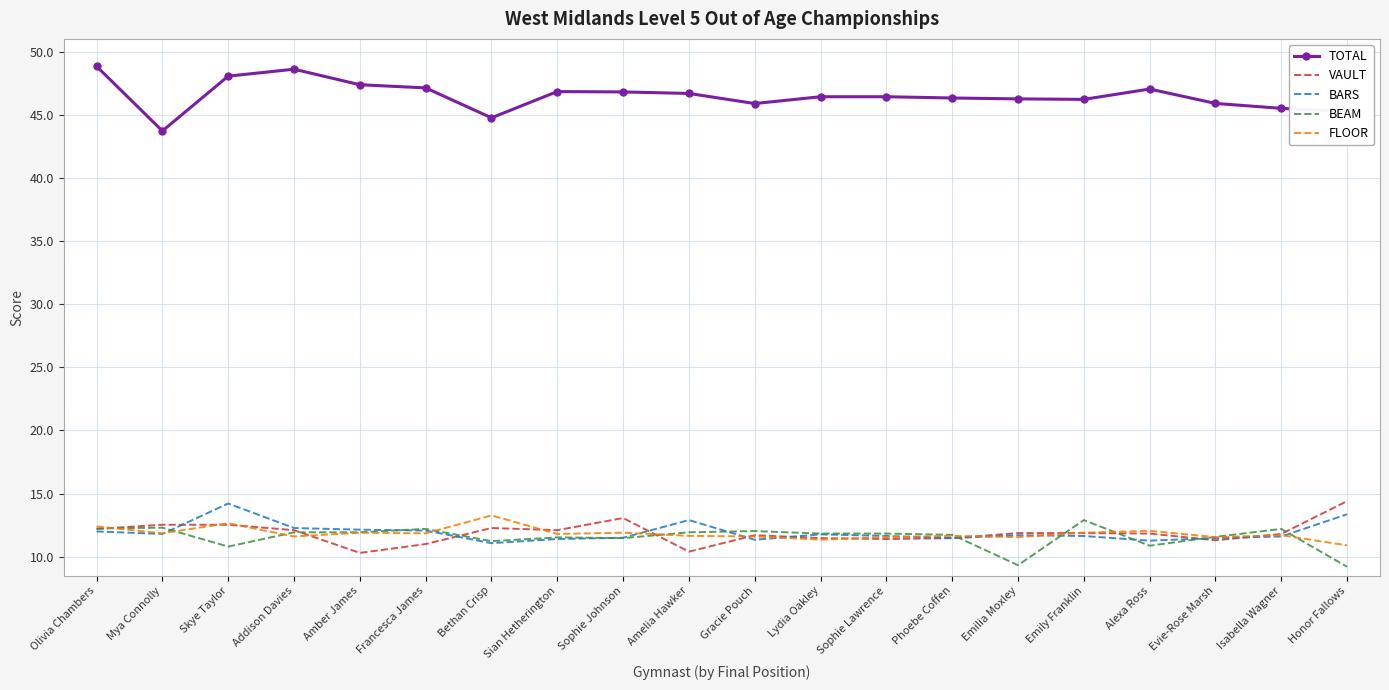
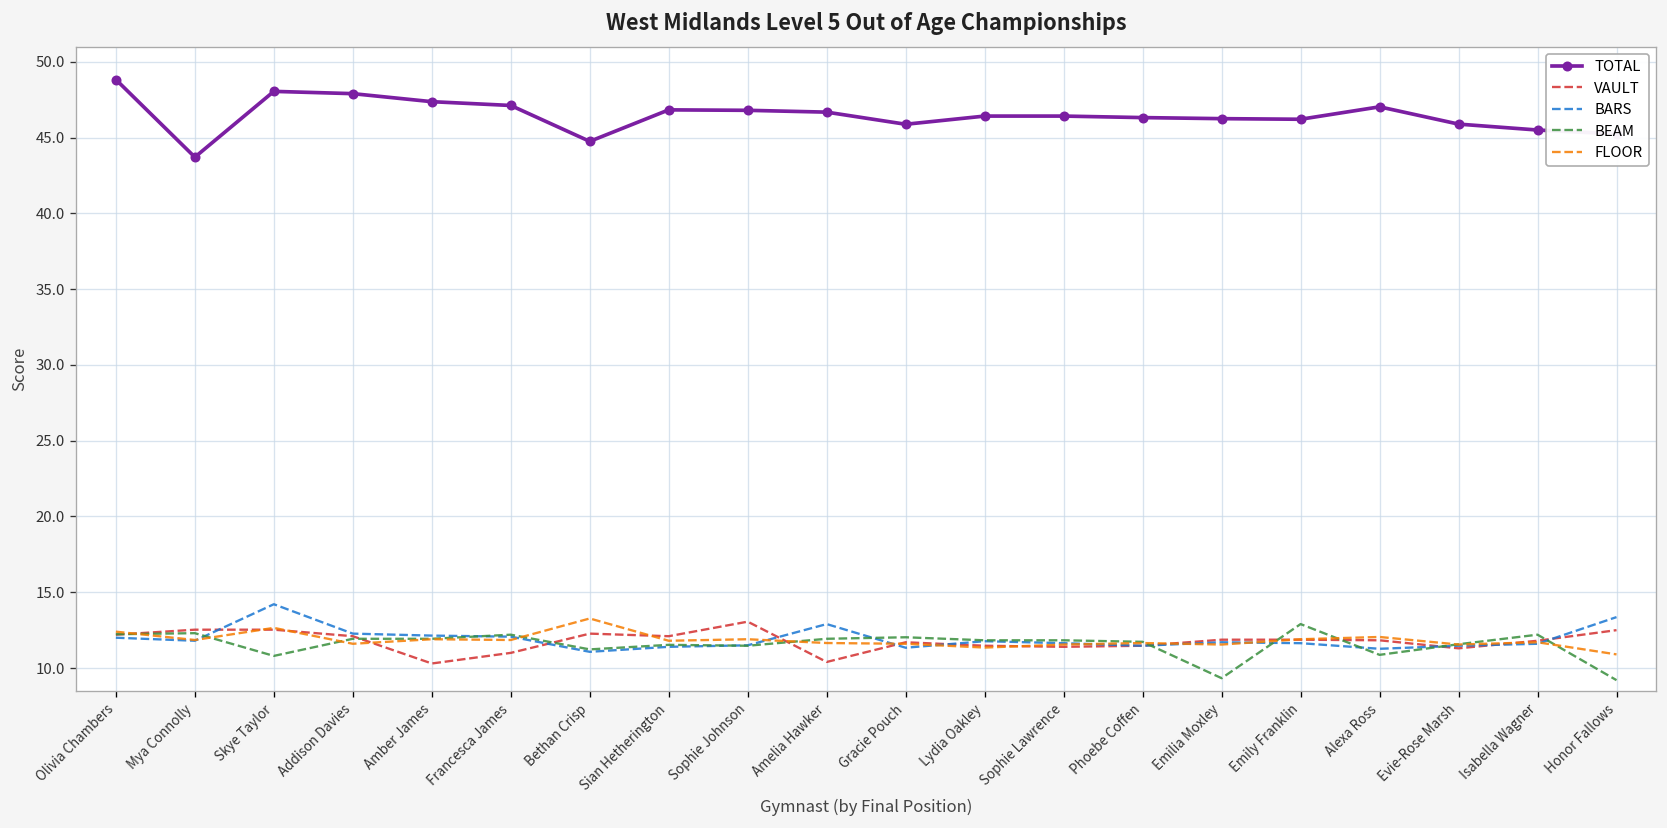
  {
    "TOTAL": {
      "Olivia Chambers": 48.8,
      "Mya Connolly": 43.7,
      "Skye Taylor": 48.1,
-     "Addison Davies": 48.6,
+     "Addison Davies": 47.9,
      "Amber James": 47.4,
      "Francesca James": 47.1,
      "Bethan Crisp": 44.8,
      "Sian Hetherington": 46.8,
      "Sophie Johnson": 46.8,
      "Amelia Hawker": 46.7,
      "Gracie Pouch": 45.9,
      "Lydia Oakley": 46.4,
      "Sophie Lawrence": 46.4,
      "Phoebe Coffen": 46.3,
      "Emilia Moxley": 46.3,
      "Emily Franklin": 46.2,
      "Alexa Ross": 47.0,
      "Evie-Rose Marsh": 45.9,
      "Isabella Wagner": 45.5
    },
    "VAULT": {
      "Mya Connolly": 12.5,
      "Amber James": 10.3,
      "Francesca James": 11.0,
      "Bethan Crisp": 12.3,
      "Sian Hetherington": 12.1,
      "Sophie Johnson": 13.1,
      "Amelia Hawker": 10.4,
      "Alexa Ross": 11.8,
-     "Honor Fallows": 14.4
+     "Honor Fallows": 12.5
    },
    "BARS": {
      "Skye Taylor": 14.2,
      "Amber James": 12.1,
      "Amelia Hawker": 12.9,
      "Gracie Pouch": 11.3,
      "Emily Franklin": 11.6,
      "Alexa Ross": 11.3,
      "Honor Fallows": 13.4
    },
    "BEAM": {
      "Mya Connolly": 12.3,
      "Skye Taylor": 10.8,
      "Amelia Hawker": 11.9,
      "Gracie Pouch": 12.0,
      "Emilia Moxley": 9.3,
      "Emily Franklin": 12.9,
      "Alexa Ross": 10.9,
      "Isabella Wagner": 12.2,
      "Honor Fallows": 9.2
    },
    "FLOOR": {
      "Addison Davies": 11.6,
      "Francesca James": 11.9,
      "Bethan Crisp": 13.3,
      "Sian Hetherington": 11.8,
      "Sophie Johnson": 11.9,
      "Amelia Hawker": 11.7,
      "Alexa Ross": 12.1,
      "Honor Fallows": 10.9
    }
  }
